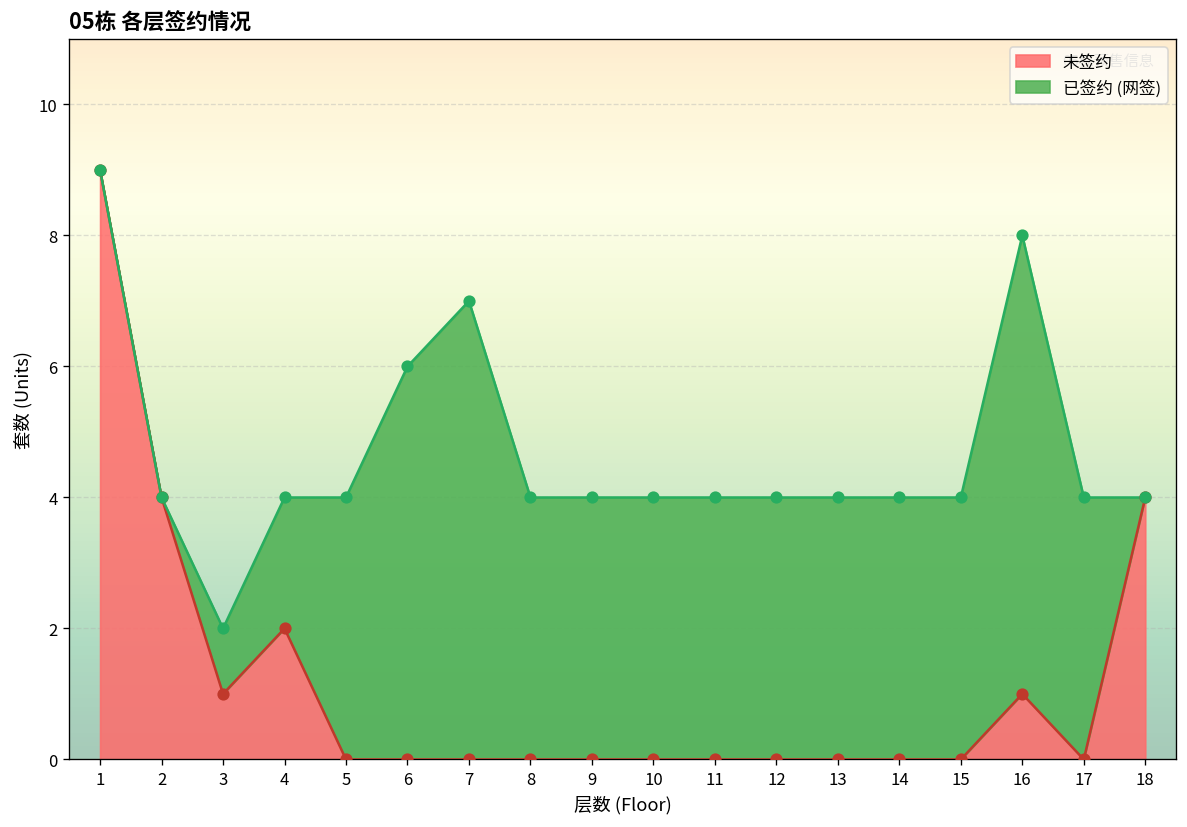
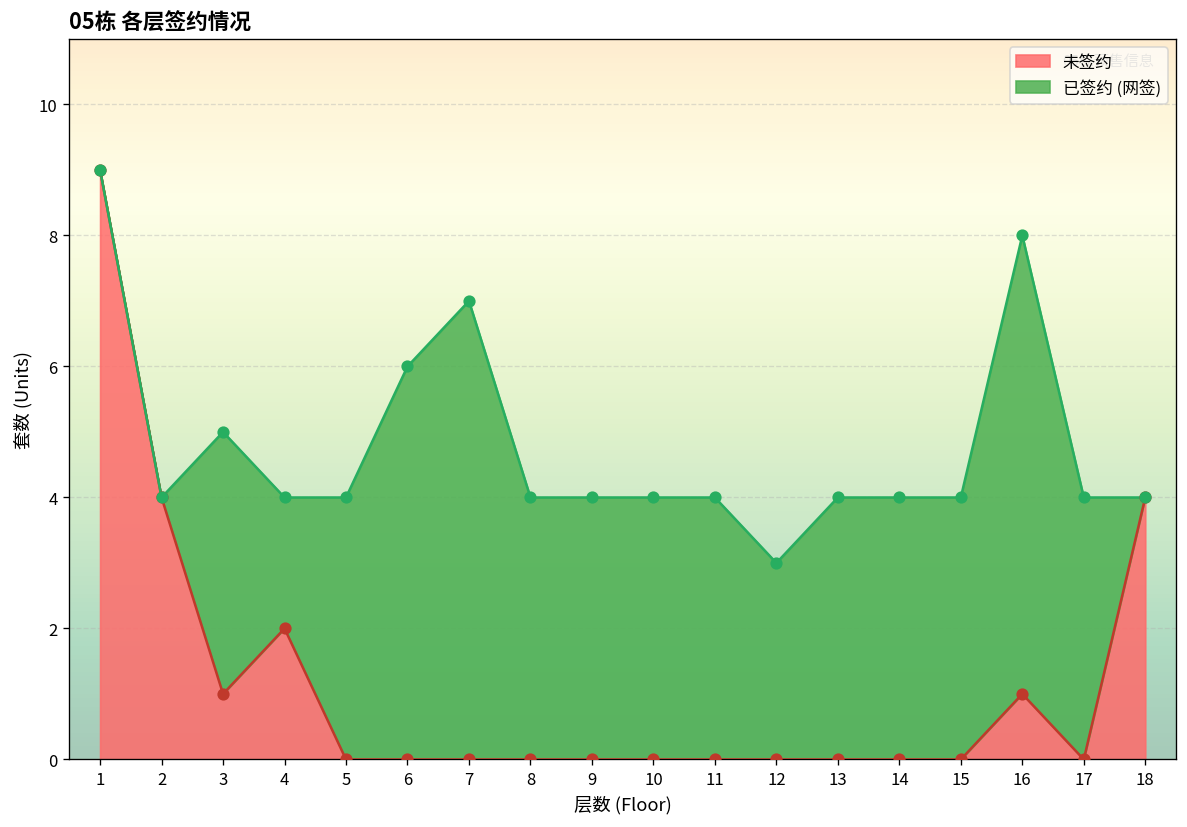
  {
    "未签约": {
      "3": 1,
      "4": 2,
      "5": 0,
      "6": 0,
      "7": 0,
      "8": 0,
      "9": 0,
      "10": 0,
      "11": 0,
      "12": 0,
      "13": 0,
      "14": 0,
      "15": 0,
      "16": 1,
      "17": 0
    },
    "已签约 (网签)": {
-     "3": 1,
+     "3": 4,
      "4": 2,
      "5": 4,
      "6": 6,
      "7": 7,
      "8": 4,
      "9": 4,
      "10": 4,
      "11": 4,
-     "12": 4,
+     "12": 3,
      "13": 4,
      "14": 4,
      "15": 4,
      "16": 7,
      "17": 4
    }
  }
